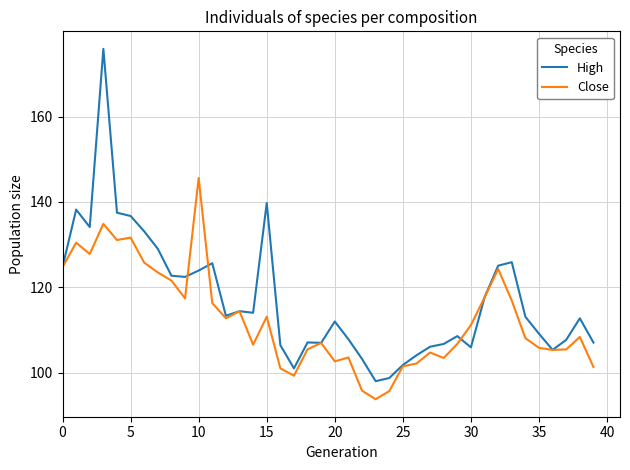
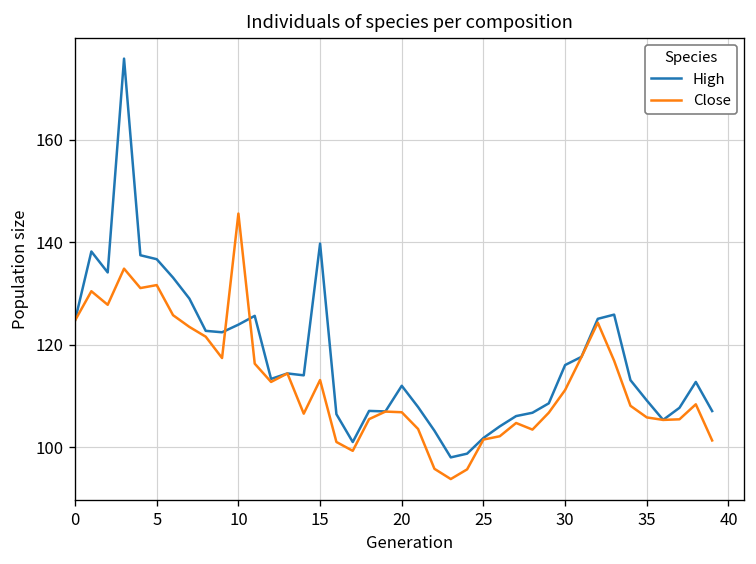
  {
    "High": {
      "5": 137,
      "10": 124,
      "15": 140,
      "20": 112,
-     "30": 106,
+     "30": 116,
      "35": 109
    },
    "Close": {
      "5": 132,
      "10": 146,
      "15": 113,
-     "20": 103,
+     "20": 107,
      "30": 111,
      "35": 106
    }
  }
